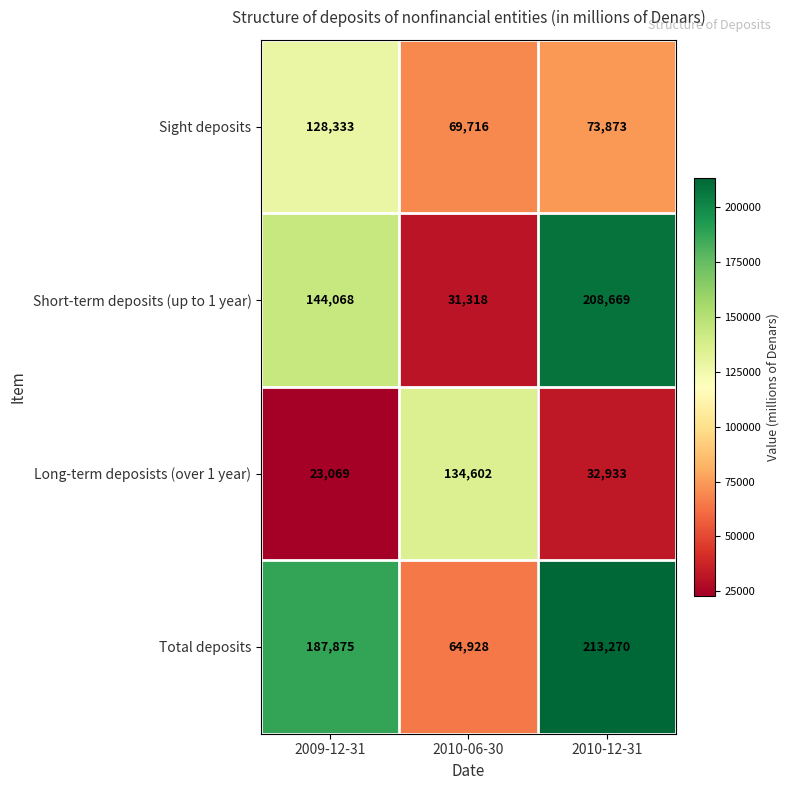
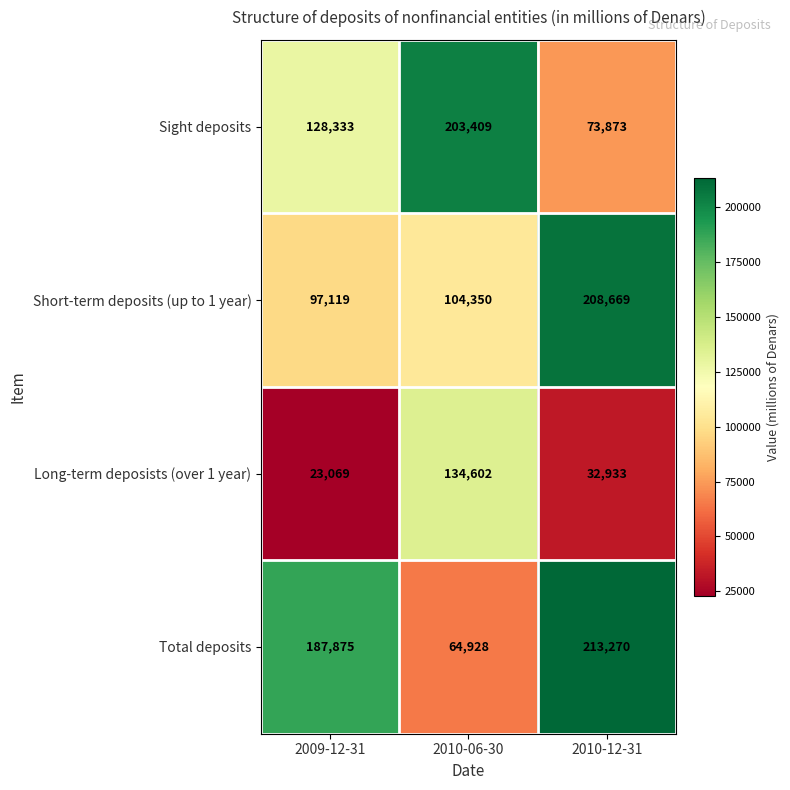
  {
    "Sight deposits": {
      "2009-12-31": "128,333",
-     "2010-06-30": "69,716",
+     "2010-06-30": "203,409",
      "2010-12-31": "73,873"
    },
    "Short-term deposits (up to 1 year)": {
-     "2009-12-31": "144,068",
-     "2010-06-30": "31,318",
+     "2009-12-31": "97,119",
+     "2010-06-30": "104,350",
      "2010-12-31": "208,669"
    },
    "Long-term deposists (over 1 year)": {
      "2009-12-31": "23,069",
      "2010-06-30": "134,602",
      "2010-12-31": "32,933"
    },
    "Total deposits": {
      "2009-12-31": "187,875",
      "2010-06-30": "64,928",
      "2010-12-31": "213,270"
    }
  }
